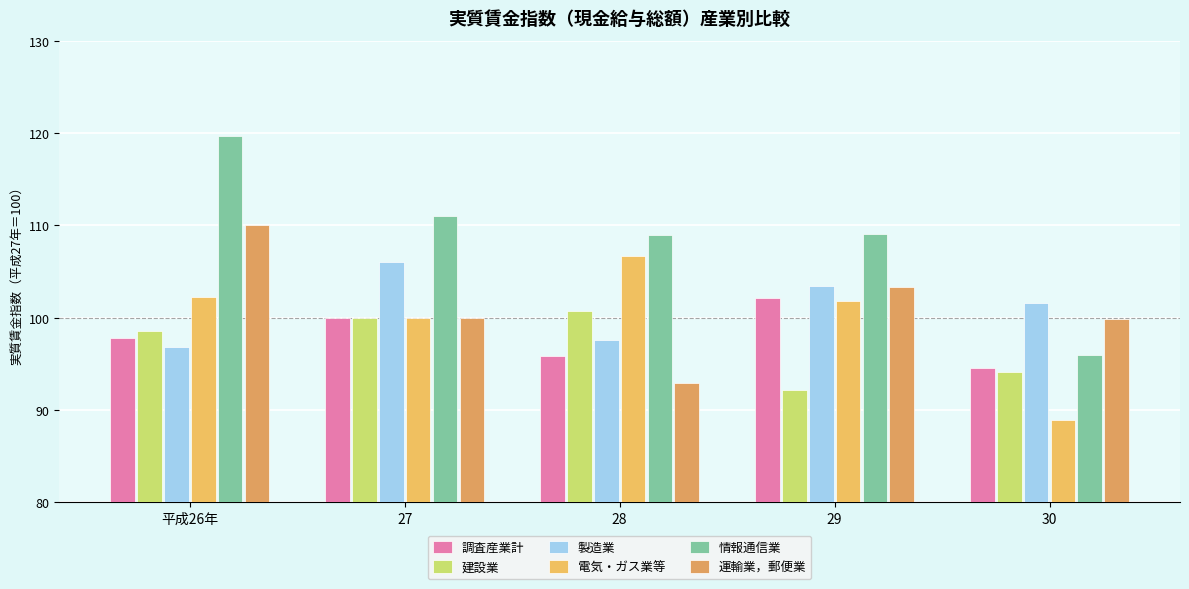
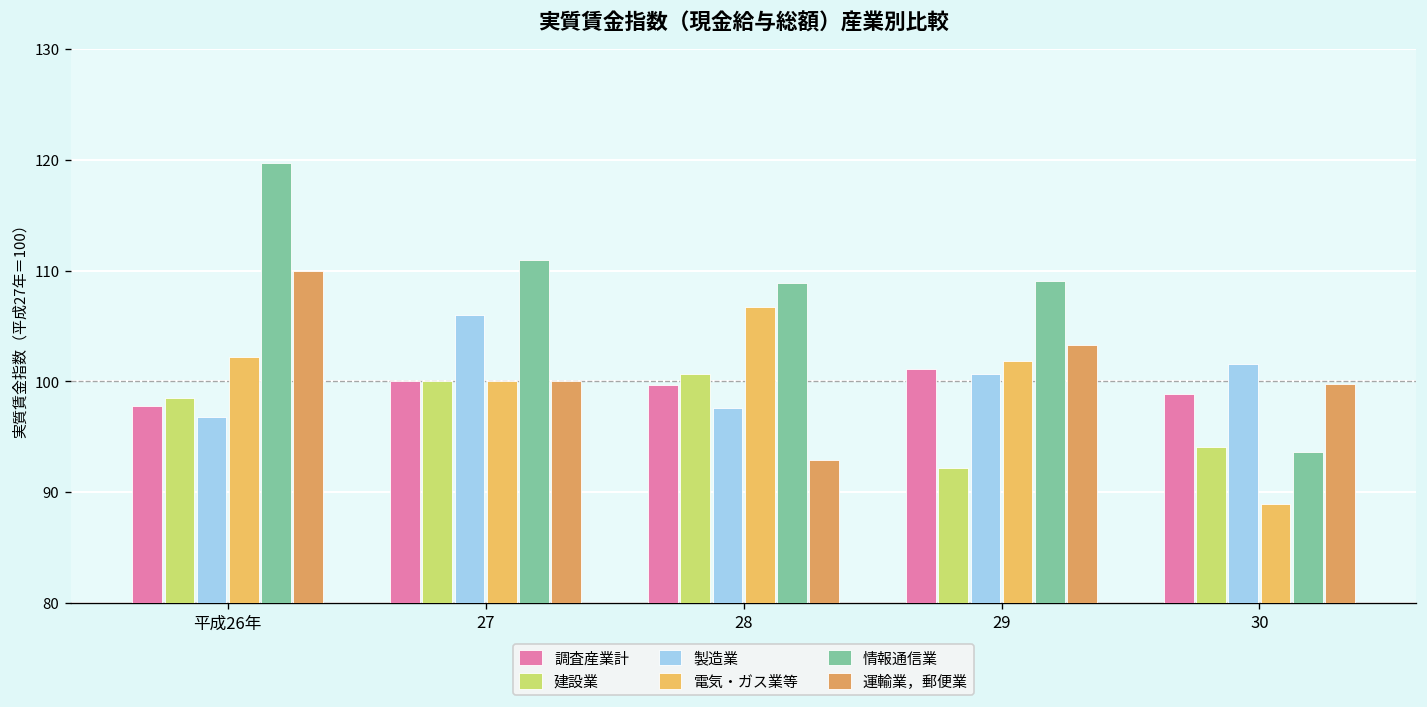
  {
    "調査産業計": {
      "平成26年": 98,
      "27": 100,
-     "28": 96,
-     "29": 102,
-     "30": 95
+     "28": 100,
+     "29": 101,
+     "30": 99
    },
    "製造業": {
      "平成26年": 97,
      "27": 106,
      "28": 98,
-     "29": 103,
+     "29": 101,
      "30": 102
    },
    "情報通信業": {
      "平成26年": 120,
      "27": 111,
      "28": 109,
      "29": 109,
-     "30": 96
+     "30": 94
    }
  }
